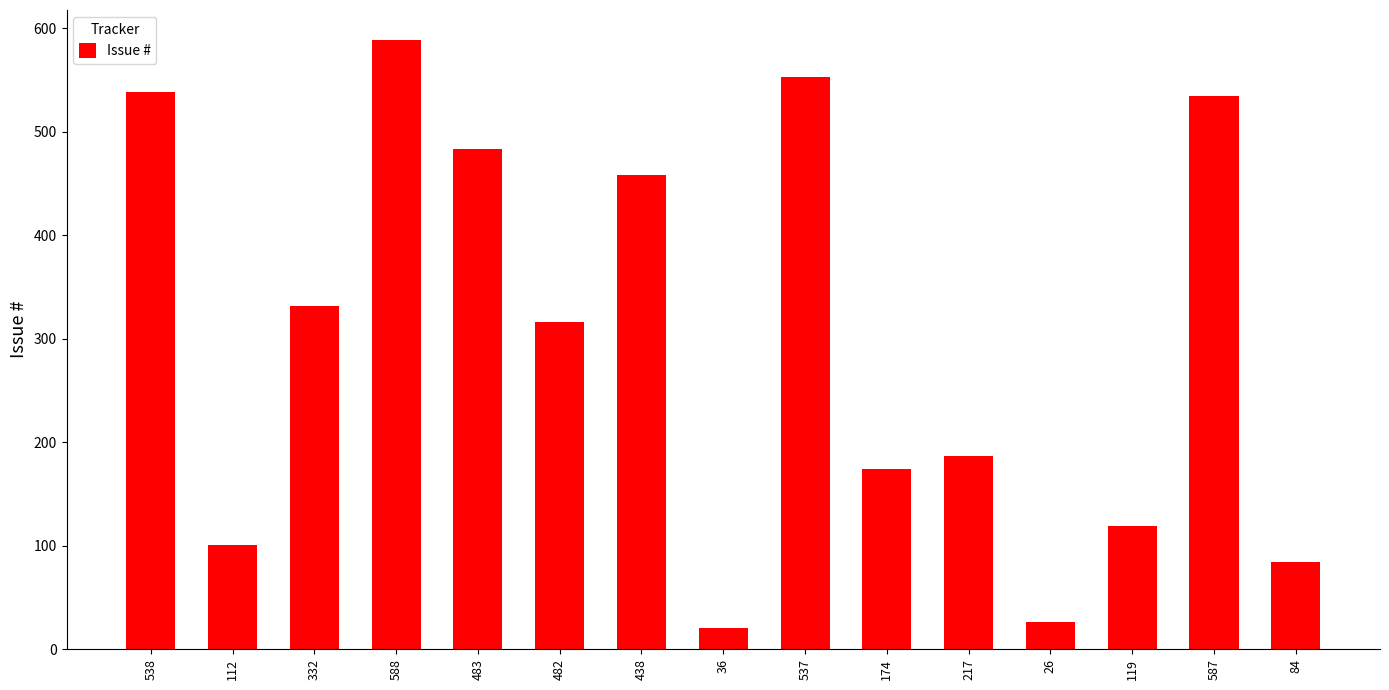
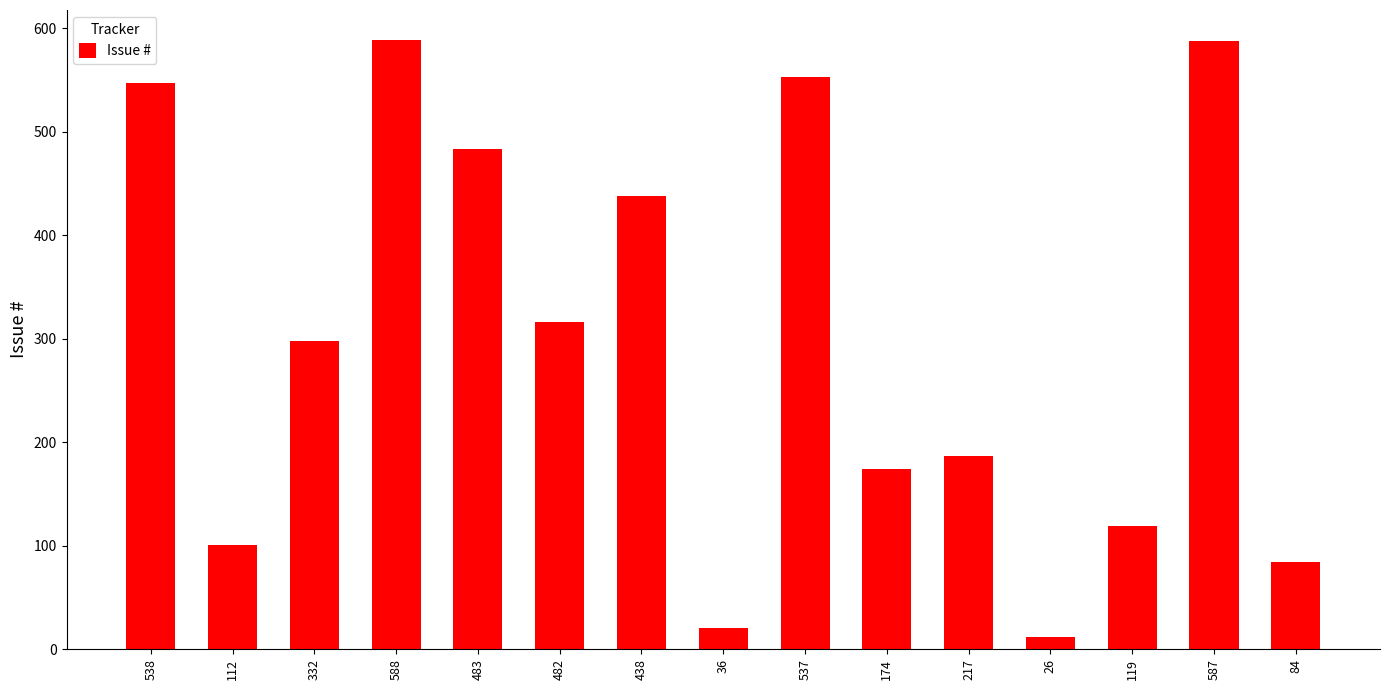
  {
-   "538": 538,
+   "538": 547,
    "112": 101,
-   "332": 332,
+   "332": 298,
    "588": 588,
    "483": 483,
    "482": 316,
-   "438": 458,
+   "438": 438,
    "36": 21,
    "537": 553,
    "174": 174,
    "217": 187,
-   "26": 26,
+   "26": 12,
    "119": 119,
-   "587": 534,
+   "587": 587,
    "84": 84
  }
